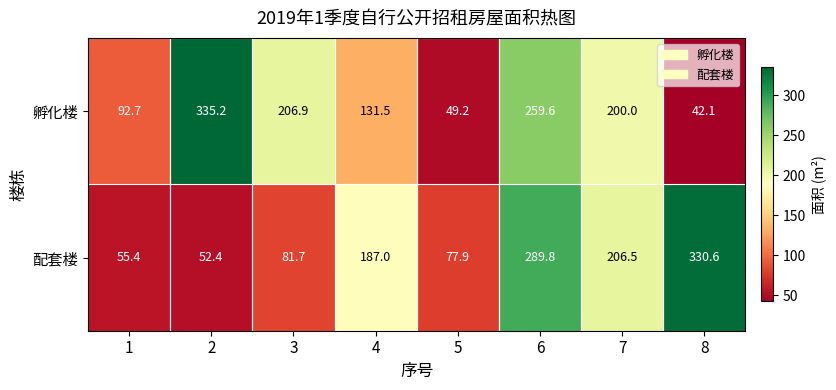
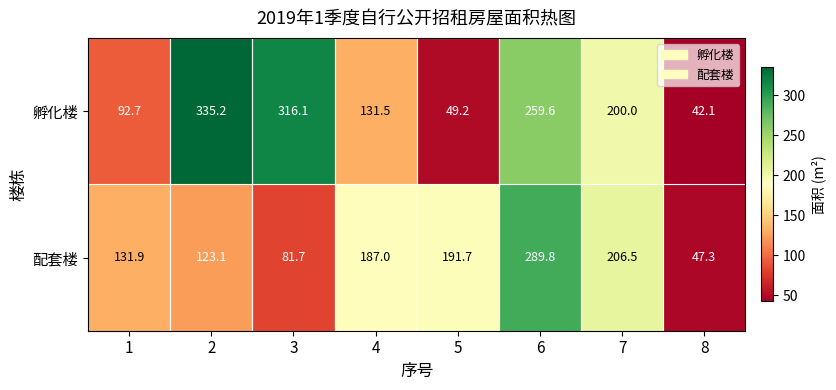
  {
    "孵化楼": {
      "1": 92.7,
      "2": 335.2,
-     "3": 206.9,
+     "3": 316.1,
      "4": 131.5,
      "5": 49.2,
      "6": 259.6,
      "7": 200.0,
      "8": 42.1
    },
    "配套楼": {
-     "1": 55.4,
-     "2": 52.4,
+     "1": 131.9,
+     "2": 123.1,
      "3": 81.7,
      "4": 187.0,
-     "5": 77.9,
+     "5": 191.7,
      "6": 289.8,
      "7": 206.5,
-     "8": 330.6
+     "8": 47.3
    }
  }
